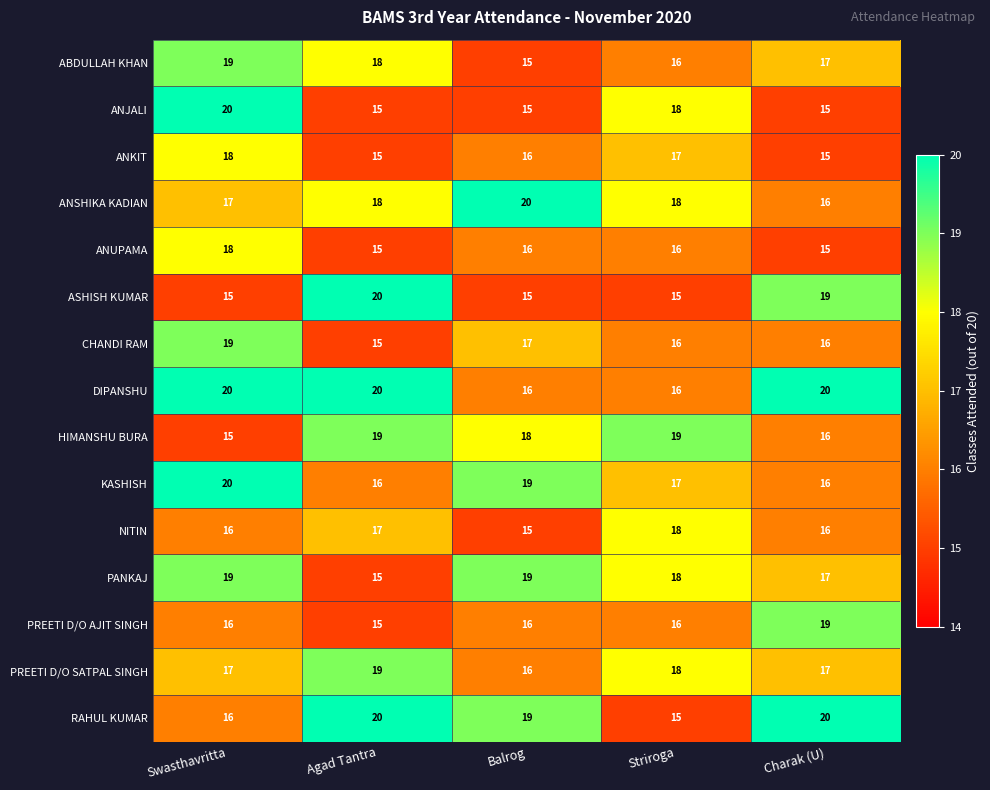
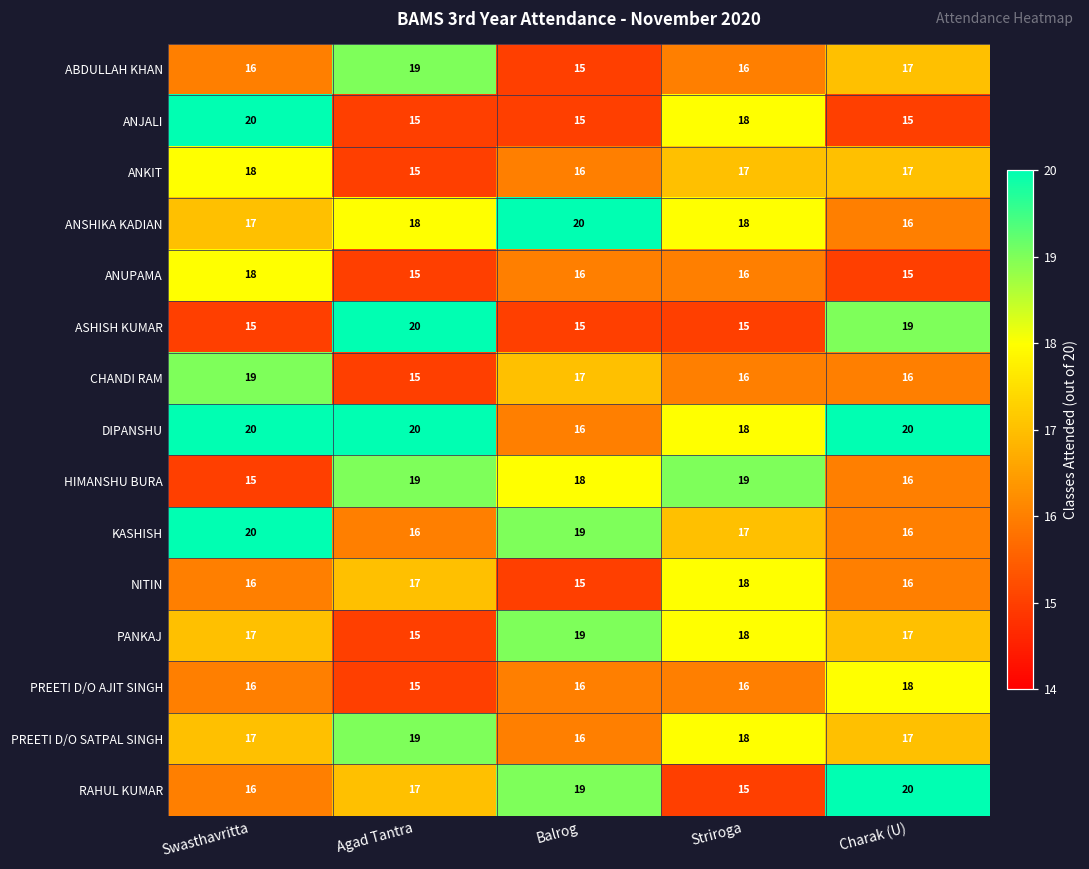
  {
    "ABDULLAH KHAN": {
-     "Swasthavritta": 19,
-     "Agad Tantra": 18,
+     "Swasthavritta": 16,
+     "Agad Tantra": 19,
      "Balrog": 15,
      "Striroga": 16,
      "Charak (U)": 17
    },
    "ANJALI": {
      "Swasthavritta": 20,
      "Agad Tantra": 15,
      "Balrog": 15,
      "Striroga": 18,
      "Charak (U)": 15
    },
    "ANKIT": {
      "Swasthavritta": 18,
      "Agad Tantra": 15,
      "Balrog": 16,
      "Striroga": 17,
-     "Charak (U)": 15
+     "Charak (U)": 17
    },
    "ANSHIKA KADIAN": {
      "Swasthavritta": 17,
      "Agad Tantra": 18,
      "Balrog": 20,
      "Striroga": 18,
      "Charak (U)": 16
    },
    "ANUPAMA": {
      "Swasthavritta": 18,
      "Agad Tantra": 15,
      "Balrog": 16,
      "Striroga": 16,
      "Charak (U)": 15
    },
    "ASHISH KUMAR": {
      "Swasthavritta": 15,
      "Agad Tantra": 20,
      "Balrog": 15,
      "Striroga": 15,
      "Charak (U)": 19
    },
    "CHANDI RAM": {
      "Swasthavritta": 19,
      "Agad Tantra": 15,
      "Balrog": 17,
      "Striroga": 16,
      "Charak (U)": 16
    },
    "DIPANSHU": {
      "Swasthavritta": 20,
      "Agad Tantra": 20,
      "Balrog": 16,
-     "Striroga": 16,
+     "Striroga": 18,
      "Charak (U)": 20
    },
    "HIMANSHU BURA": {
      "Swasthavritta": 15,
      "Agad Tantra": 19,
      "Balrog": 18,
      "Striroga": 19,
      "Charak (U)": 16
    },
    "KASHISH": {
      "Swasthavritta": 20,
      "Agad Tantra": 16,
      "Balrog": 19,
      "Striroga": 17,
      "Charak (U)": 16
    },
    "NITIN": {
      "Swasthavritta": 16,
      "Agad Tantra": 17,
      "Balrog": 15,
      "Striroga": 18,
      "Charak (U)": 16
    },
    "PANKAJ": {
-     "Swasthavritta": 19,
+     "Swasthavritta": 17,
      "Agad Tantra": 15,
      "Balrog": 19,
      "Striroga": 18,
      "Charak (U)": 17
    },
    "PREETI D/O AJIT SINGH": {
      "Swasthavritta": 16,
      "Agad Tantra": 15,
      "Balrog": 16,
      "Striroga": 16,
-     "Charak (U)": 19
+     "Charak (U)": 18
    },
    "PREETI D/O SATPAL SINGH": {
      "Swasthavritta": 17,
      "Agad Tantra": 19,
      "Balrog": 16,
      "Striroga": 18,
      "Charak (U)": 17
    },
    "RAHUL KUMAR": {
      "Swasthavritta": 16,
-     "Agad Tantra": 20,
+     "Agad Tantra": 17,
      "Balrog": 19,
      "Striroga": 15,
      "Charak (U)": 20
    }
  }
